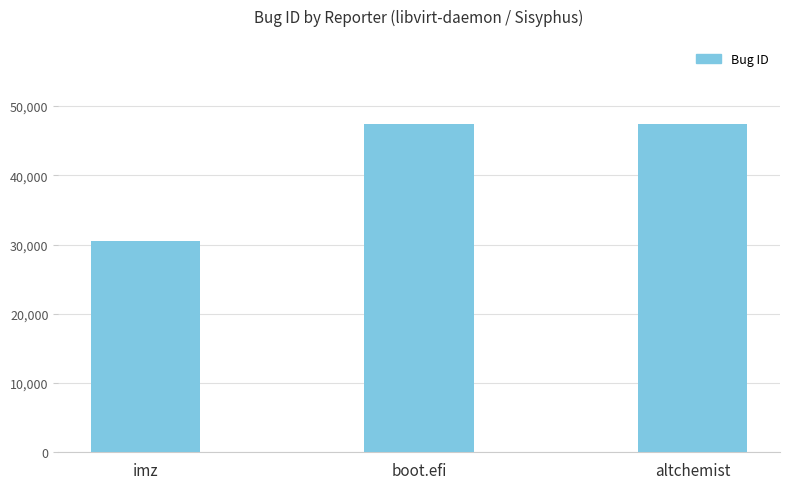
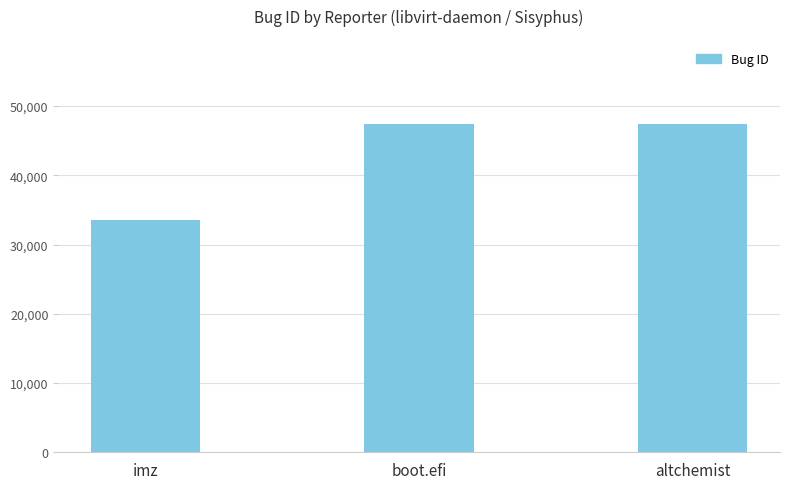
  {
-   "imz": "30,000",
+   "imz": "34,000",
    "boot.efi": "47,000",
    "altchemist": "47,000"
  }
